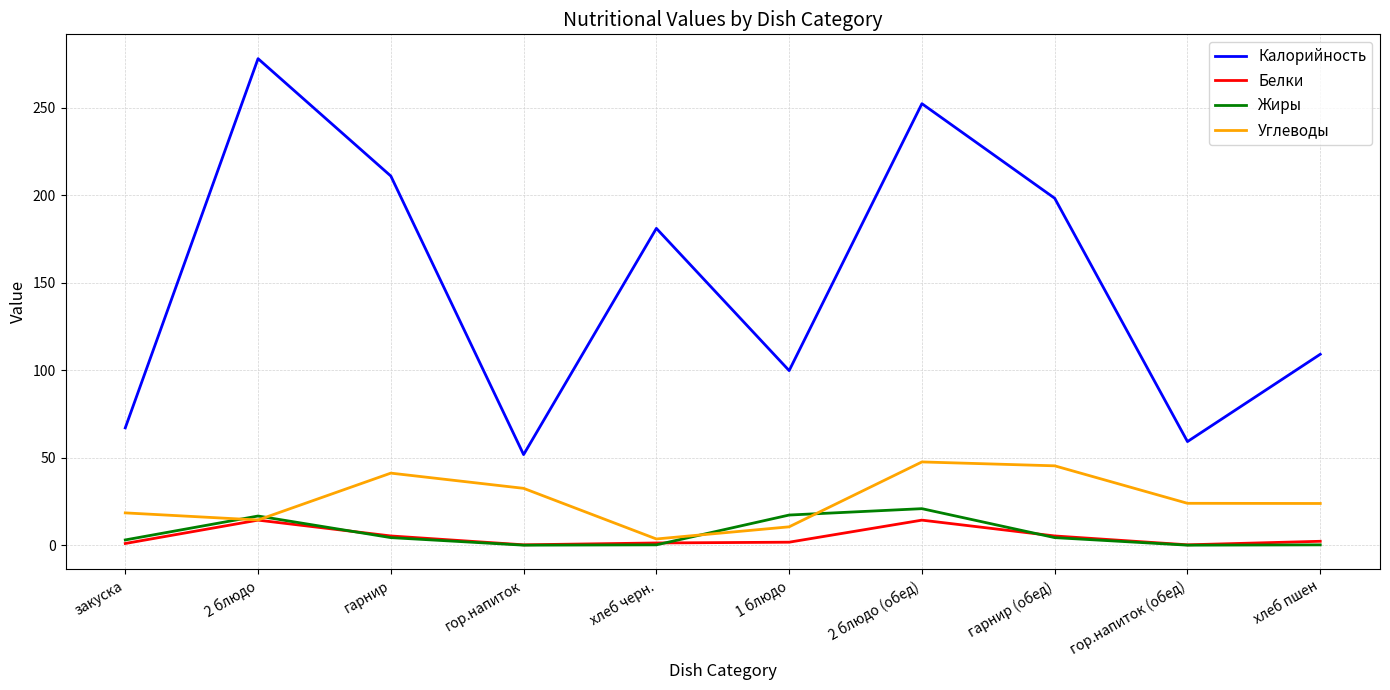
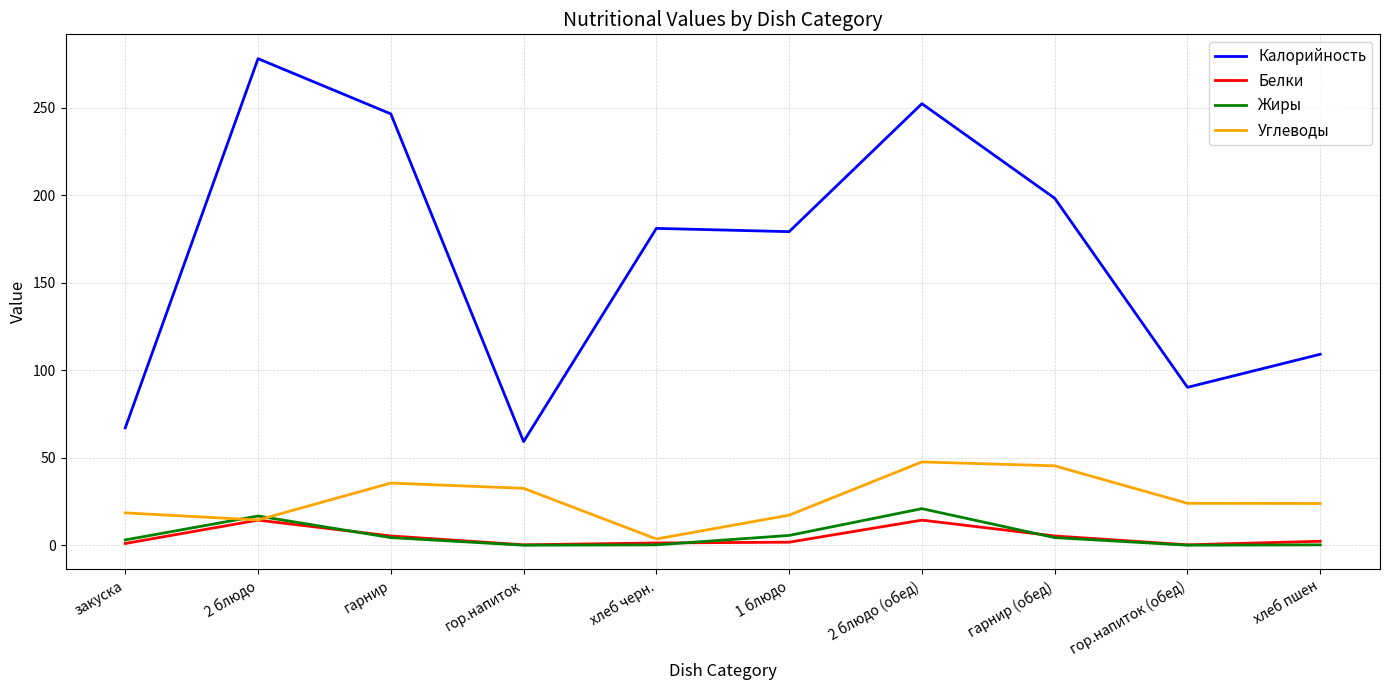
  {
    "Калорийность": {
      "закуска": 67,
      "2 блюдо": 278,
-     "гарнир": 211,
-     "гор.напиток": 52,
+     "гарнир": 246,
+     "гор.напиток": 59,
      "хлеб черн.": 181,
-     "1 блюдо": 100,
+     "1 блюдо": 179,
      "2 блюдо (обед)": 252,
      "гарнир (обед)": 198,
-     "гор.напиток (обед)": 59,
+     "гор.напиток (обед)": 90,
      "хлеб пшен": 109
    },
    "Белки": {
      "закуска": 1,
      "1 блюдо": 2,
      "2 блюдо (обед)": 14,
      "хлеб пшен": 2
    },
    "Жиры": {
      "закуска": 3,
      "2 блюдо": 17,
-     "1 блюдо": 17,
+     "1 блюдо": 6,
      "2 блюдо (обед)": 21,
      "хлеб пшен": 0
    },
    "Углеводы": {
      "закуска": 19,
-     "гарнир": 41,
+     "гарнир": 36,
      "гор.напиток": 33,
      "хлеб черн.": 4,
-     "1 блюдо": 11,
+     "1 блюдо": 17,
      "2 блюдо (обед)": 48,
      "гарнир (обед)": 45,
      "гор.напиток (обед)": 24,
      "хлеб пшен": 24
    }
  }
